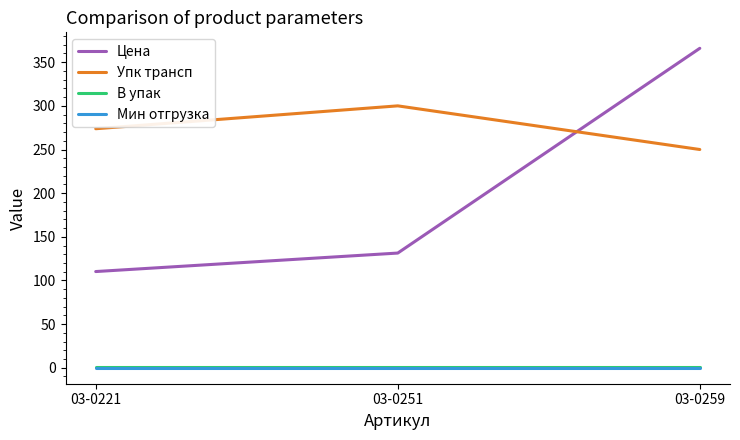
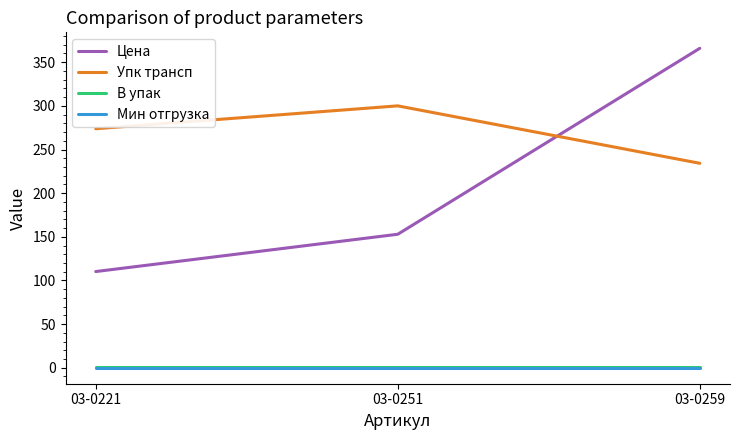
  {
    "Цена": {
      "03-0221": 110,
-     "03-0251": 130,
+     "03-0251": 150,
      "03-0259": 370
    },
    "Упк трансп": {
      "03-0221": 270,
      "03-0251": 300,
-     "03-0259": 250
+     "03-0259": 230
    }
  }
